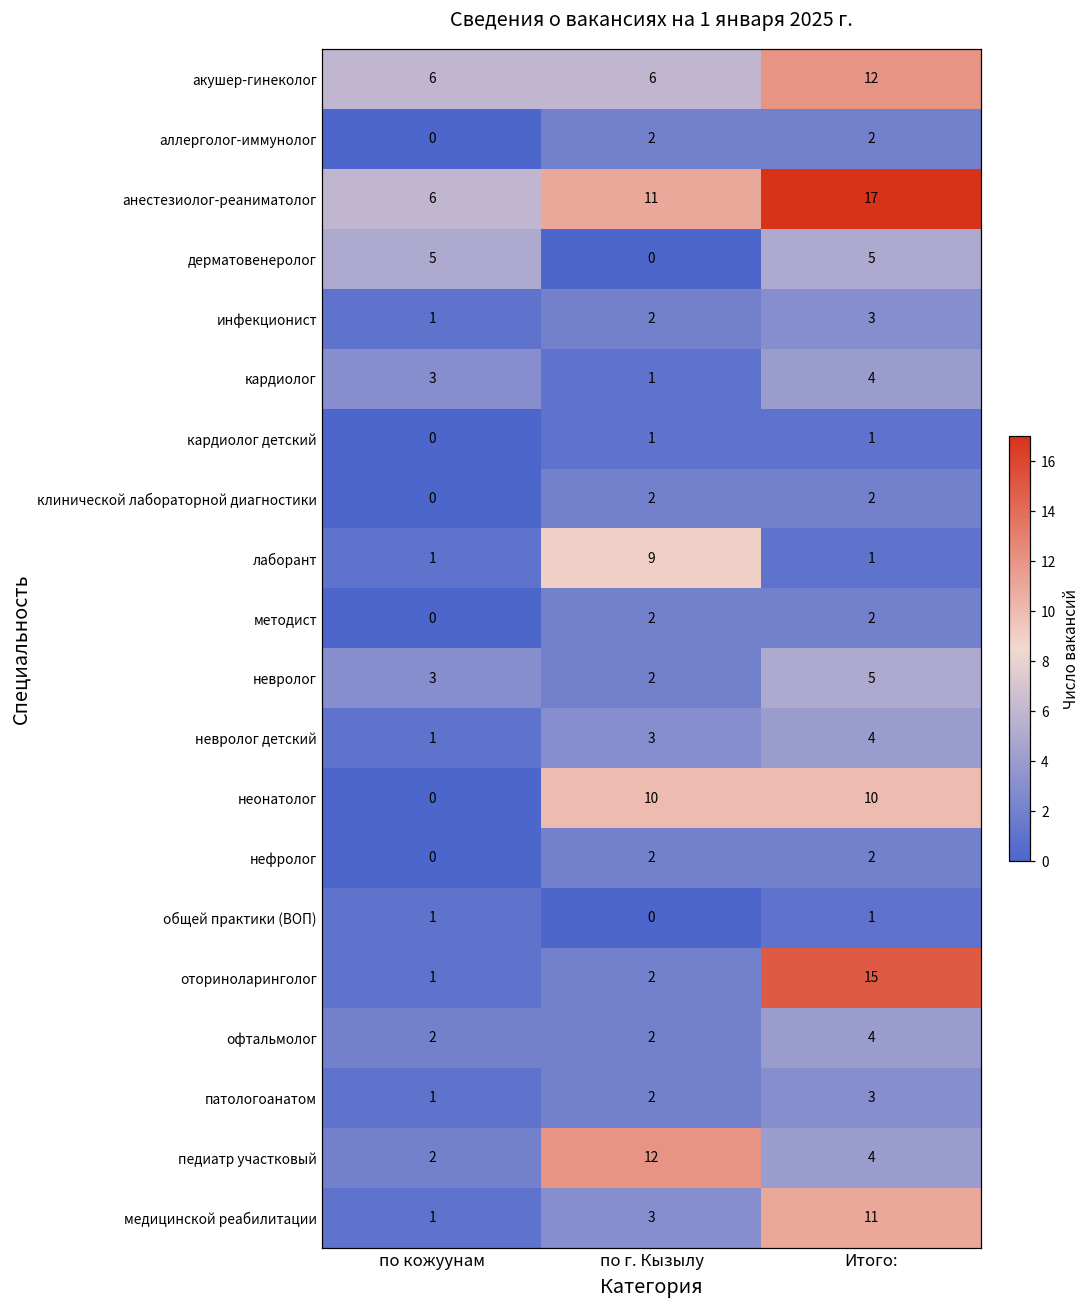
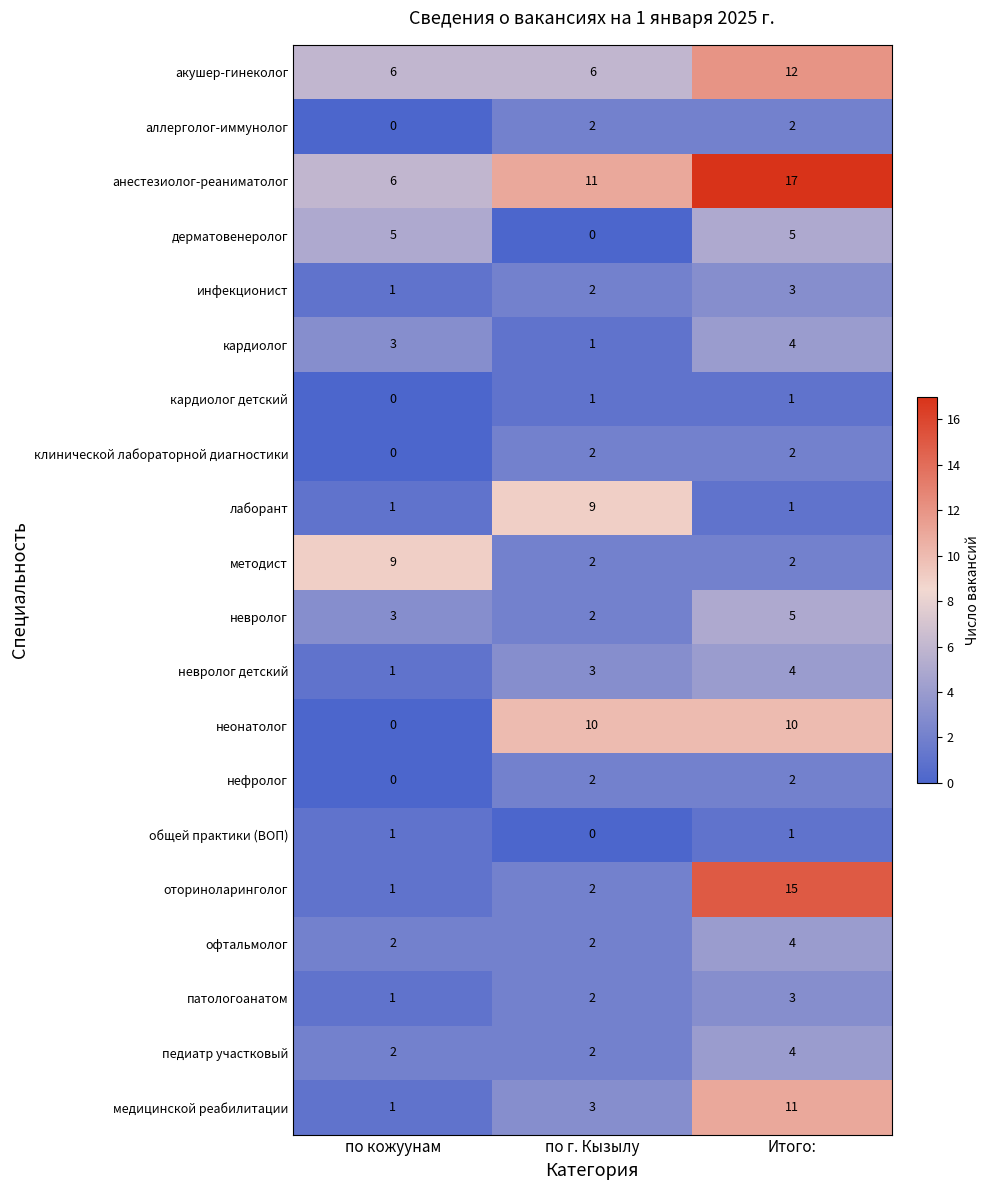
  {
    "акушер-гинеколог": {
      "по кожуунам": 6,
      "по г. Кызылу": 6,
      "Итого:": 12
    },
    "аллерголог-иммунолог": {
      "по кожуунам": 0,
      "по г. Кызылу": 2,
      "Итого:": 2
    },
    "анестезиолог-реаниматолог": {
      "по кожуунам": 6,
      "по г. Кызылу": 11,
      "Итого:": 17
    },
    "дерматовенеролог": {
      "по кожуунам": 5,
      "по г. Кызылу": 0,
      "Итого:": 5
    },
    "инфекционист": {
      "по кожуунам": 1,
      "по г. Кызылу": 2,
      "Итого:": 3
    },
    "кардиолог": {
      "по кожуунам": 3,
      "по г. Кызылу": 1,
      "Итого:": 4
    },
    "кардиолог детский": {
      "по кожуунам": 0,
      "по г. Кызылу": 1,
      "Итого:": 1
    },
    "клинической лабораторной диагностики": {
      "по кожуунам": 0,
      "по г. Кызылу": 2,
      "Итого:": 2
    },
    "лаборант": {
      "по кожуунам": 1,
      "по г. Кызылу": 9,
      "Итого:": 1
    },
    "методист": {
-     "по кожуунам": 0,
+     "по кожуунам": 9,
      "по г. Кызылу": 2,
      "Итого:": 2
    },
    "невролог": {
      "по кожуунам": 3,
      "по г. Кызылу": 2,
      "Итого:": 5
    },
    "невролог детский": {
      "по кожуунам": 1,
      "по г. Кызылу": 3,
      "Итого:": 4
    },
    "неонатолог": {
      "по кожуунам": 0,
      "по г. Кызылу": 10,
      "Итого:": 10
    },
    "нефролог": {
      "по кожуунам": 0,
      "по г. Кызылу": 2,
      "Итого:": 2
    },
    "общей практики (ВОП)": {
      "по кожуунам": 1,
      "по г. Кызылу": 0,
      "Итого:": 1
    },
    "оториноларинголог": {
      "по кожуунам": 1,
      "по г. Кызылу": 2,
      "Итого:": 15
    },
    "офтальмолог": {
      "по кожуунам": 2,
      "по г. Кызылу": 2,
      "Итого:": 4
    },
    "патологоанатом": {
      "по кожуунам": 1,
      "по г. Кызылу": 2,
      "Итого:": 3
    },
    "педиатр участковый": {
      "по кожуунам": 2,
-     "по г. Кызылу": 12,
+     "по г. Кызылу": 2,
      "Итого:": 4
    },
    "медицинской реабилитации": {
      "по кожуунам": 1,
      "по г. Кызылу": 3,
      "Итого:": 11
    }
  }
